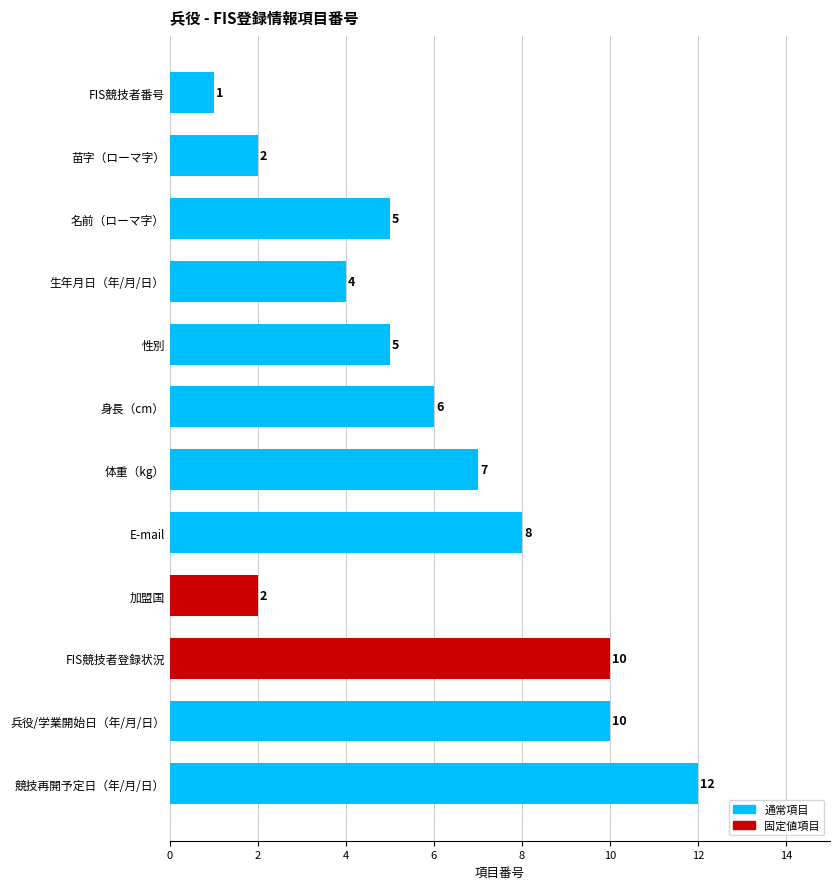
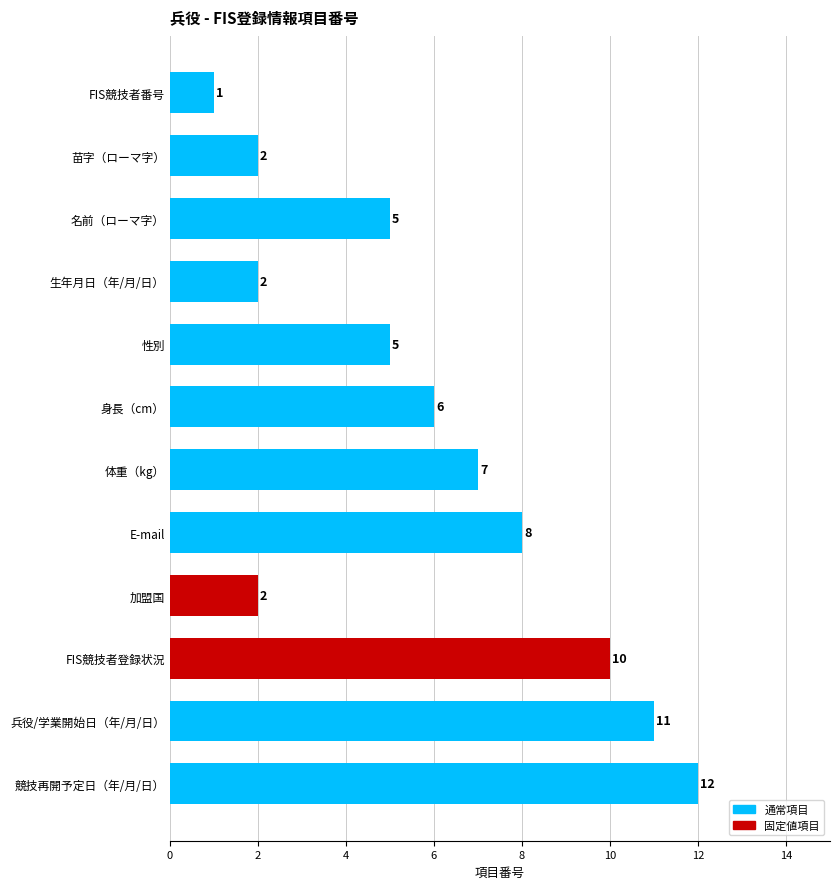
  {
    "FIS競技者番号": 1,
    "苗字（ローマ字）": 2,
    "名前（ローマ字）": 5,
-   "生年月日（年/月/日）": 4,
+   "生年月日（年/月/日）": 2,
    "性別": 5,
    "身長（cm）": 6,
    "体重（kg）": 7,
    "E-mail": 8,
    "加盟国": 2,
    "FIS競技者登録状況": 10,
-   "兵役/学業開始日（年/月/日）": 10,
+   "兵役/学業開始日（年/月/日）": 11,
    "競技再開予定日（年/月/日）": 12
  }
